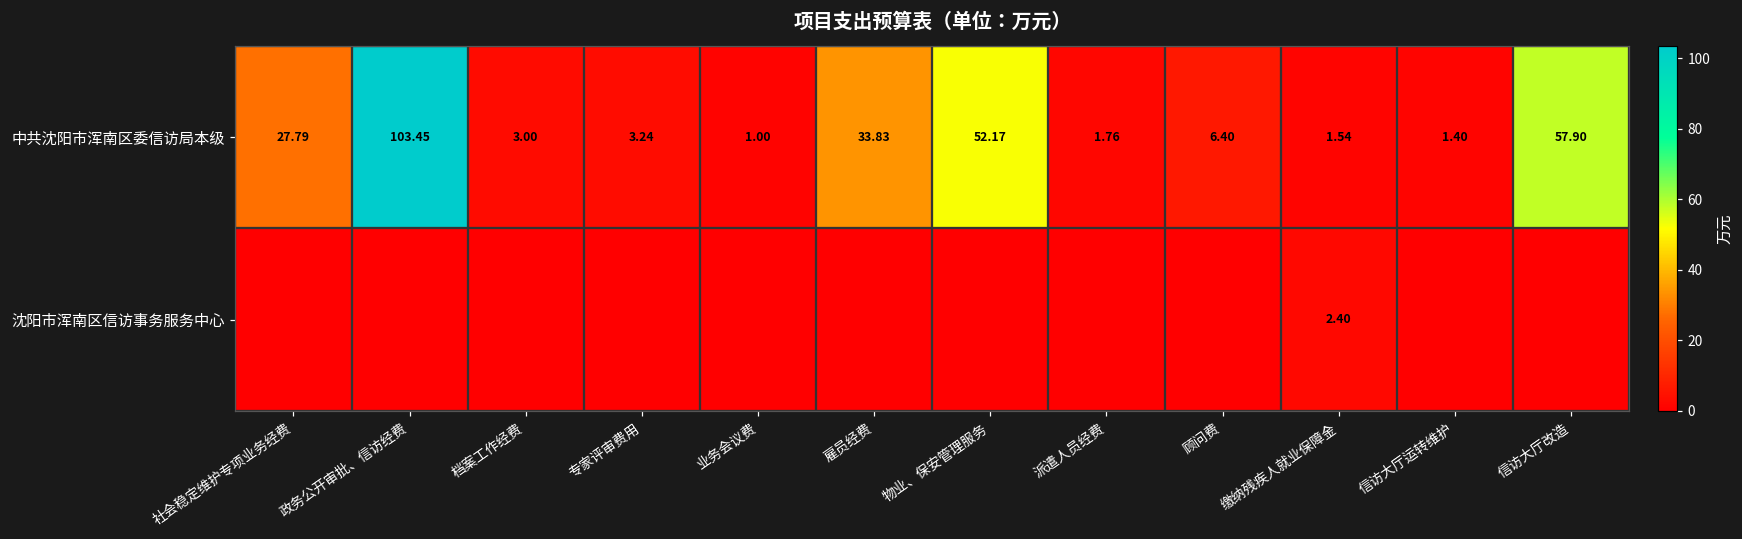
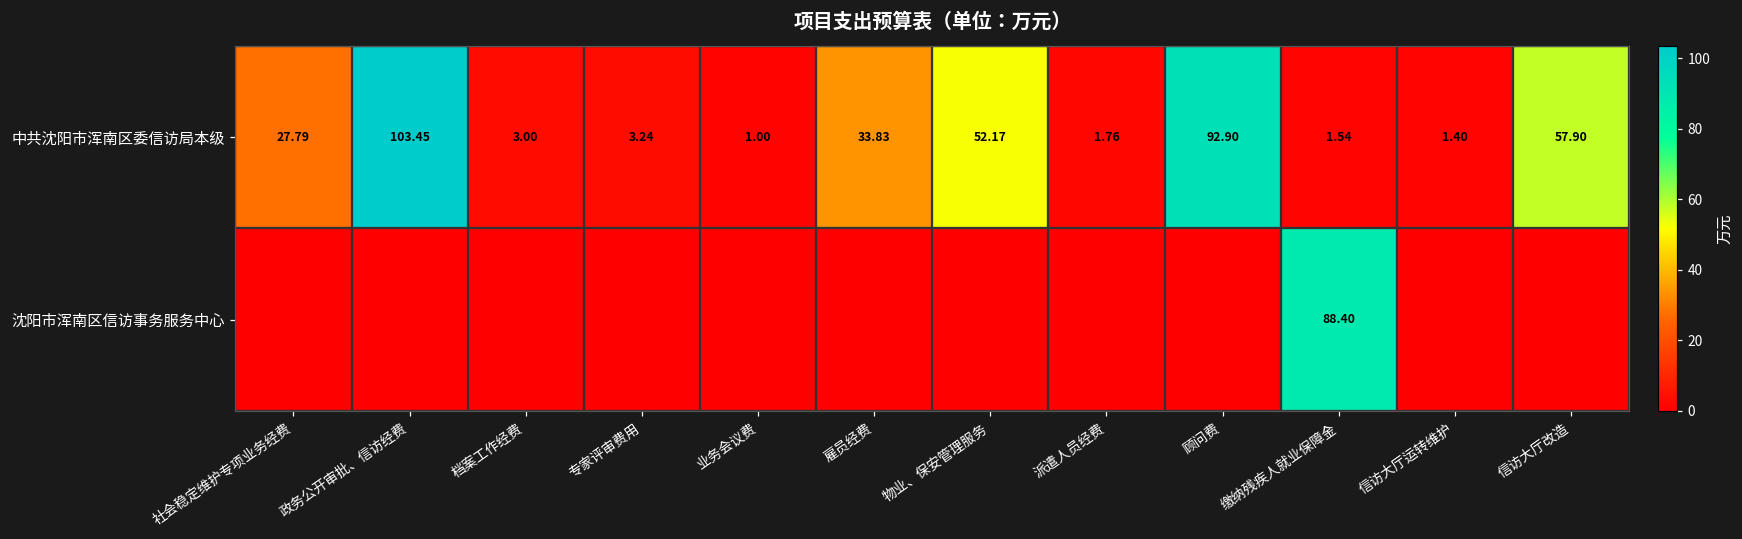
  {
    "中共沈阳市浑南区委信访局本级": {
      "社会稳定维护专项业务经费": 27.79,
      "政务公开审批、信访经费": 103.45,
      "档案工作经费": 3.00,
      "专家评审费用": 3.24,
      "业务会议费": 1.00,
      "雇员经费": 33.83,
      "物业、保安管理服务": 52.17,
      "派遣人员经费": 1.76,
-     "顾问费": 6.40,
+     "顾问费": 92.90,
      "缴纳残疾人就业保障金": 1.54,
      "信访大厅运转维护": 1.40,
      "信访大厅改造": 57.90
    },
    "沈阳市浑南区信访事务服务中心": {
-     "缴纳残疾人就业保障金": 2.40
+     "缴纳残疾人就业保障金": 88.40
    }
  }
